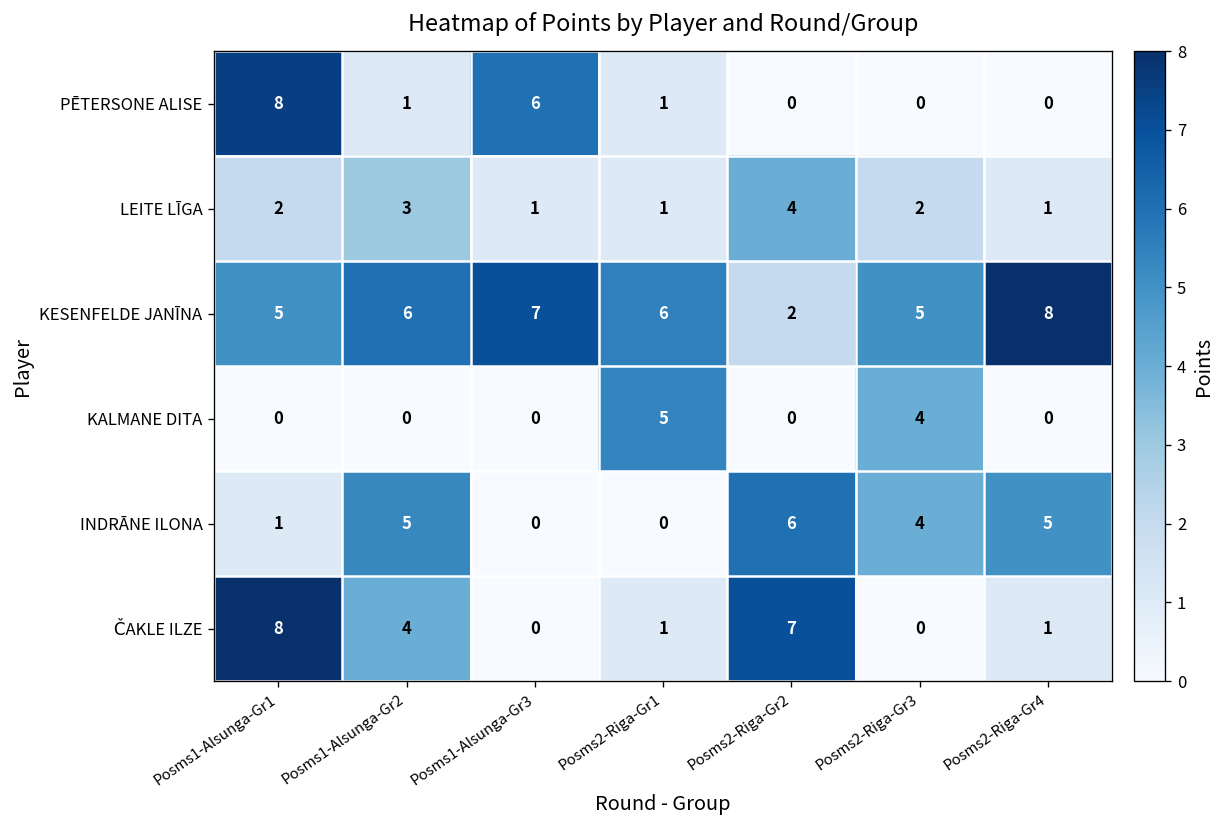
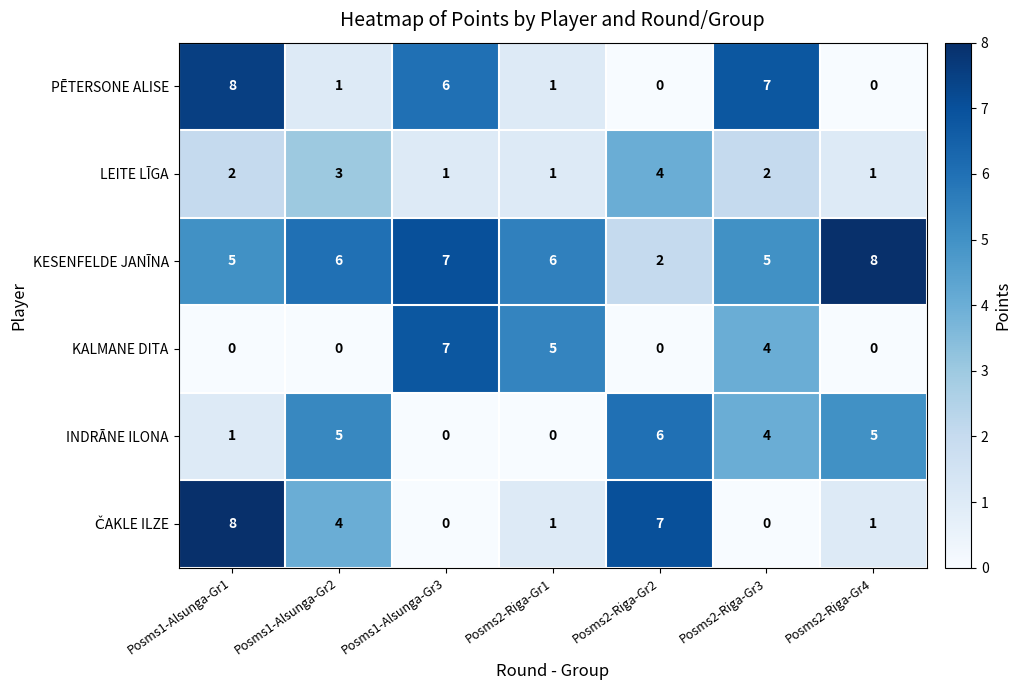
  {
    "PĒTERSONE ALISE": {
      "Posms1-Alsunga-Gr1": 8,
      "Posms1-Alsunga-Gr2": 1,
      "Posms1-Alsunga-Gr3": 6,
      "Posms2-Riga-Gr1": 1,
      "Posms2-Riga-Gr2": 0,
-     "Posms2-Riga-Gr3": 0,
+     "Posms2-Riga-Gr3": 7,
      "Posms2-Riga-Gr4": 0
    },
    "LEITE LĪGA": {
      "Posms1-Alsunga-Gr1": 2,
      "Posms1-Alsunga-Gr2": 3,
      "Posms1-Alsunga-Gr3": 1,
      "Posms2-Riga-Gr1": 1,
      "Posms2-Riga-Gr2": 4,
      "Posms2-Riga-Gr3": 2,
      "Posms2-Riga-Gr4": 1
    },
    "KESENFELDE JANĪNA": {
      "Posms1-Alsunga-Gr1": 5,
      "Posms1-Alsunga-Gr2": 6,
      "Posms1-Alsunga-Gr3": 7,
      "Posms2-Riga-Gr1": 6,
      "Posms2-Riga-Gr2": 2,
      "Posms2-Riga-Gr3": 5,
      "Posms2-Riga-Gr4": 8
    },
    "KALMANE DITA": {
      "Posms1-Alsunga-Gr1": 0,
      "Posms1-Alsunga-Gr2": 0,
-     "Posms1-Alsunga-Gr3": 0,
+     "Posms1-Alsunga-Gr3": 7,
      "Posms2-Riga-Gr1": 5,
      "Posms2-Riga-Gr2": 0,
      "Posms2-Riga-Gr3": 4,
      "Posms2-Riga-Gr4": 0
    },
    "INDRĀNE ILONA": {
      "Posms1-Alsunga-Gr1": 1,
      "Posms1-Alsunga-Gr2": 5,
      "Posms1-Alsunga-Gr3": 0,
      "Posms2-Riga-Gr1": 0,
      "Posms2-Riga-Gr2": 6,
      "Posms2-Riga-Gr3": 4,
      "Posms2-Riga-Gr4": 5
    },
    "ČAKLE ILZE": {
      "Posms1-Alsunga-Gr1": 8,
      "Posms1-Alsunga-Gr2": 4,
      "Posms1-Alsunga-Gr3": 0,
      "Posms2-Riga-Gr1": 1,
      "Posms2-Riga-Gr2": 7,
      "Posms2-Riga-Gr3": 0,
      "Posms2-Riga-Gr4": 1
    }
  }
